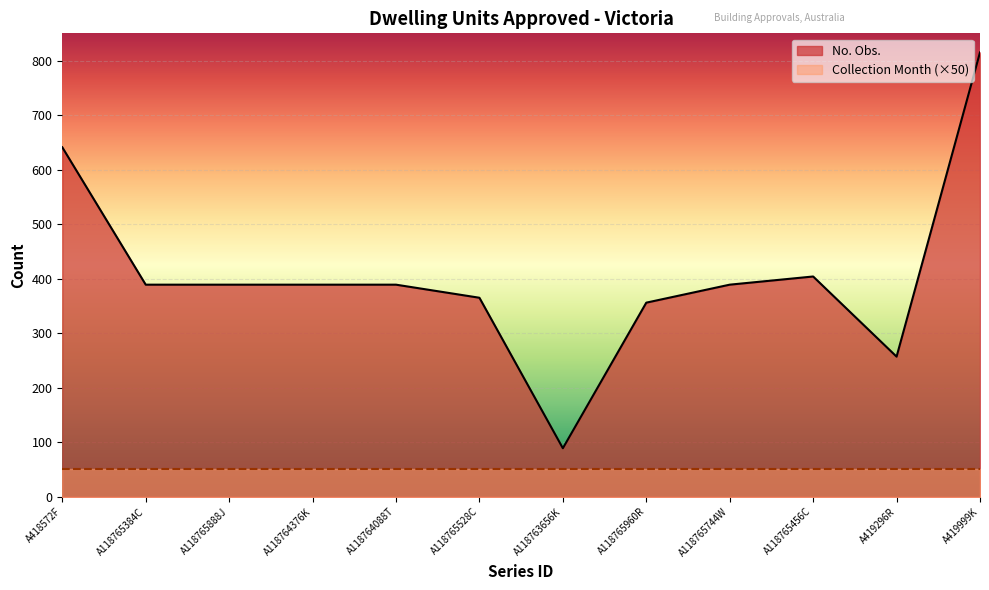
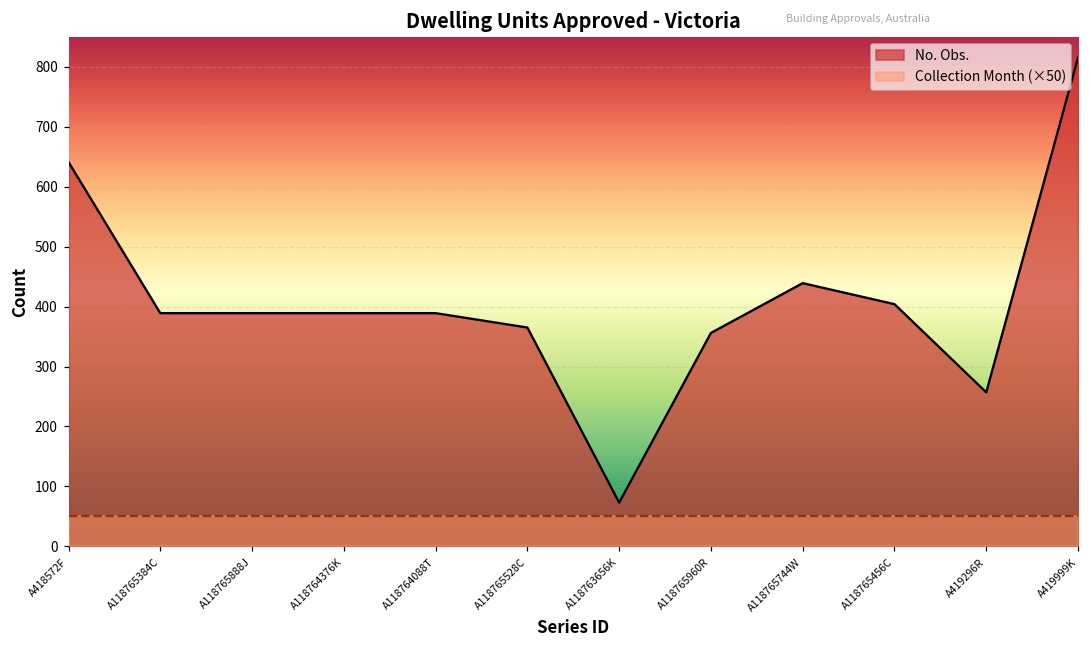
  {
    "No. Obs.": {
      "A418572F": 640,
      "A118765384C": 390,
      "A118765888J": 390,
      "A118764376K": 390,
      "A118764088T": 390,
      "A118765528C": 370,
-     "A118763656K": 90,
+     "A118763656K": 70,
      "A118765960R": 360,
-     "A118765744W": 390,
+     "A118765744W": 440,
      "A118765456C": 400,
      "A419296R": 260,
      "A419999K": 820
    },
    "Collection Month (×50)": {
      "A418572F": 50,
      "A118765384C": 50,
      "A118765888J": 50,
      "A118764376K": 50,
      "A118764088T": 50,
      "A118765528C": 50,
      "A118763656K": 50,
      "A118765960R": 50,
      "A118765744W": 50,
      "A118765456C": 50,
      "A419296R": 50,
      "A419999K": 50
    }
  }
